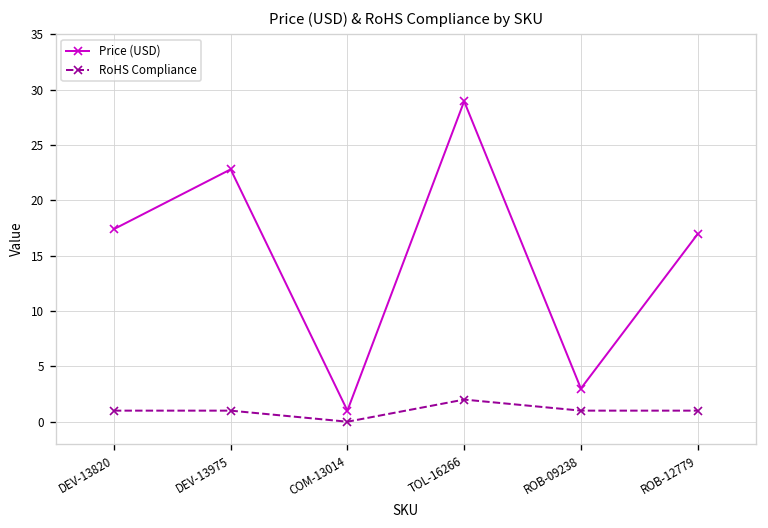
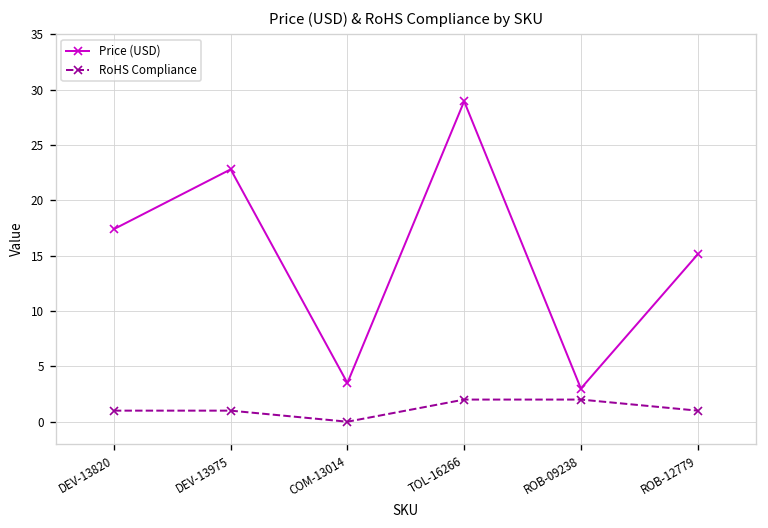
  {
    "Price (USD)": {
      "DEV-13820": 17,
      "DEV-13975": 23,
-     "COM-13014": 1,
+     "COM-13014": 4,
      "TOL-16266": 29,
      "ROB-09238": 3,
-     "ROB-12779": 17
+     "ROB-12779": 15
    },
    "RoHS Compliance": {
      "DEV-13820": 1,
      "DEV-13975": 1,
      "COM-13014": 0,
      "TOL-16266": 2,
-     "ROB-09238": 1,
+     "ROB-09238": 2,
      "ROB-12779": 1
    }
  }
